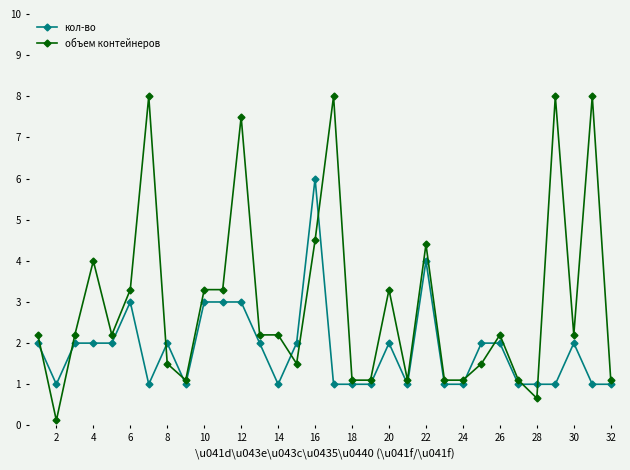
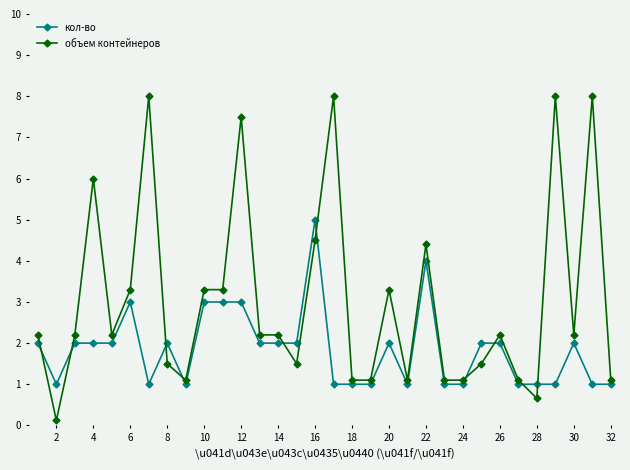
  {
    "кол-во": {
      "2": 1,
      "4": 2,
      "6": 3,
      "8": 2,
      "10": 3,
      "12": 3,
-     "14": 1,
-     "16": 6,
+     "14": 2,
+     "16": 5,
      "18": 1,
      "20": 2,
      "22": 4,
      "24": 1,
      "26": 2,
      "28": 1,
      "30": 2,
      "32": 1
    },
    "объем контейнеров": {
      "2": 0.1,
-     "4": 4,
+     "4": 6,
      "6": 3.3,
      "8": 1.5,
      "10": 3.3,
      "12": 7.5,
      "14": 2.2,
      "16": 4.5,
      "18": 1.1,
      "20": 3.3,
      "22": 4.4,
      "24": 1.1,
      "26": 2.2,
      "28": 0.7,
      "30": 2.2,
      "32": 1.1
    }
  }
